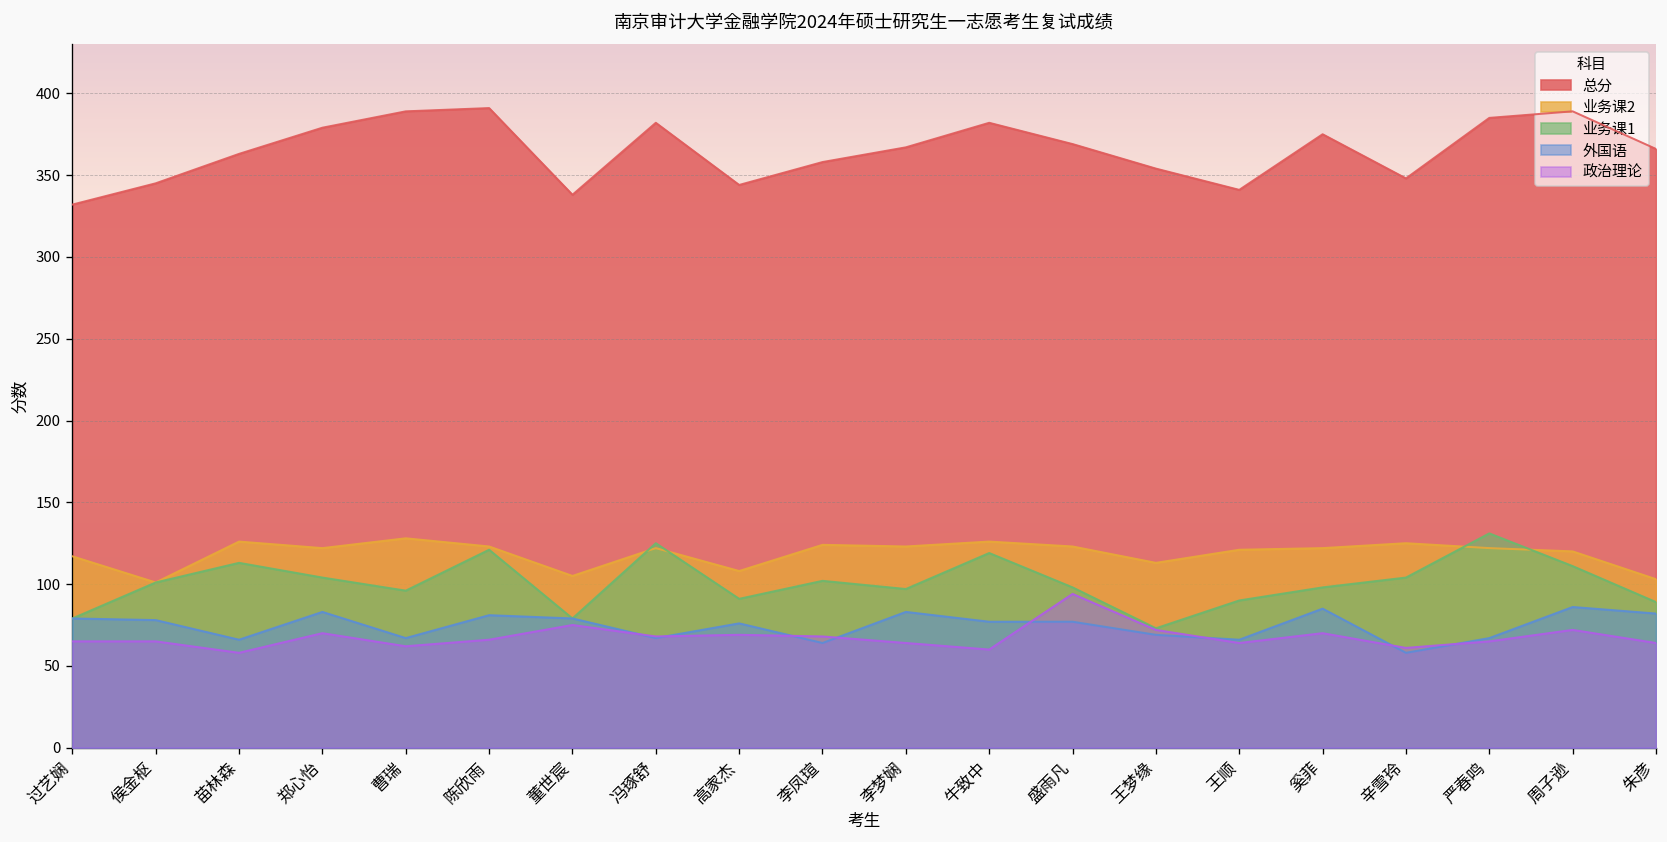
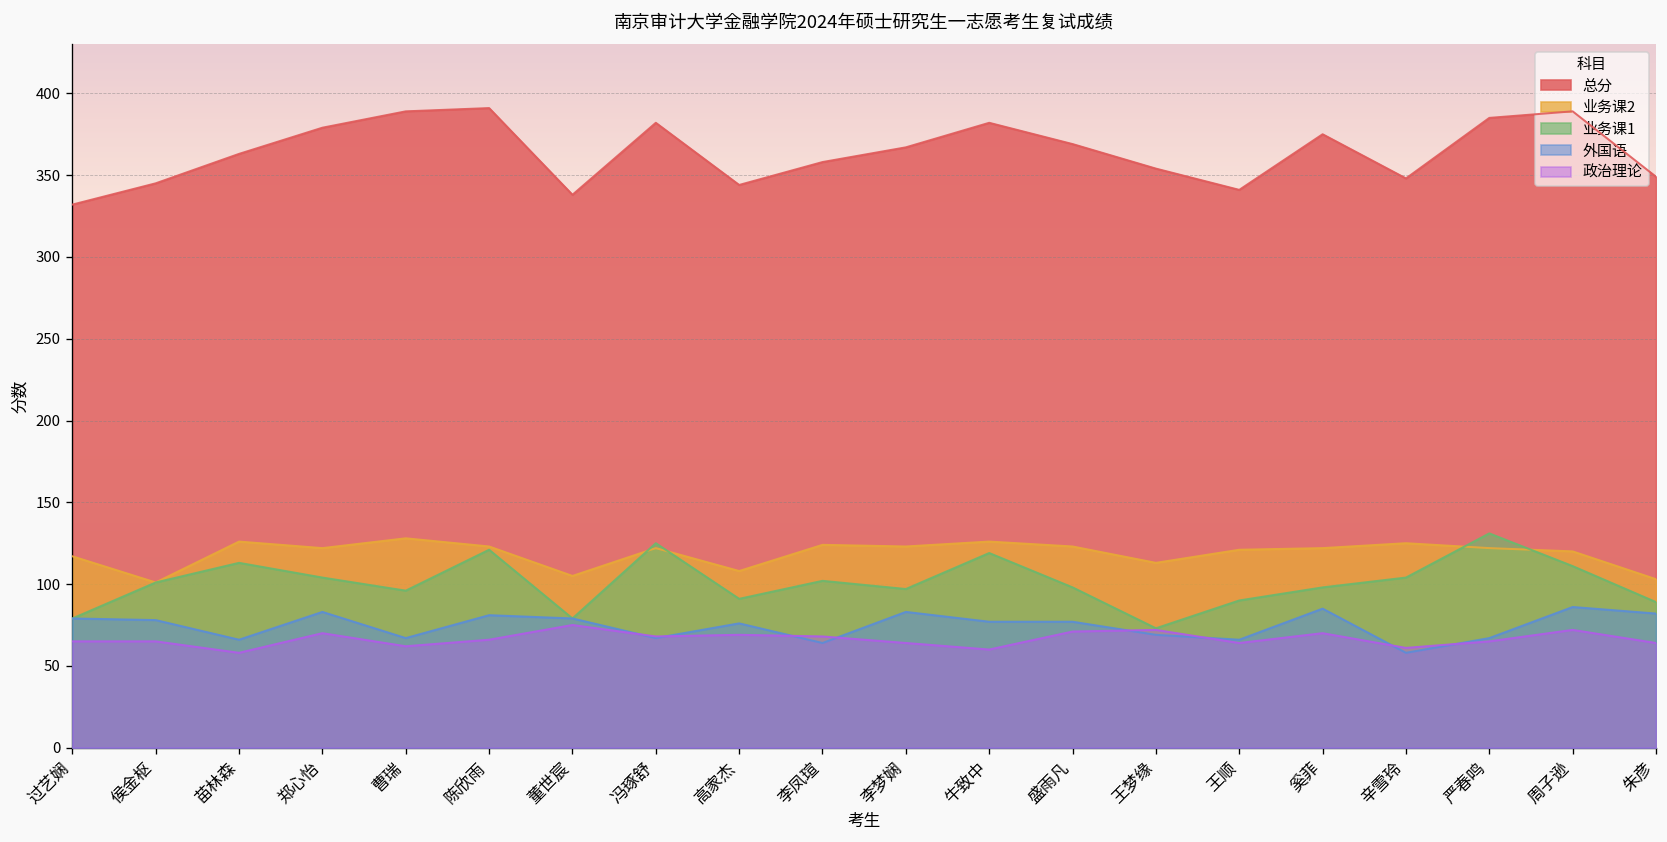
  {
    "总分": {
      "过艺娴": 332,
      "侯金枢": 345,
      "苗林森": 363,
      "郑心怡": 379,
      "曹瑞": 389,
      "陈欣雨": 391,
      "董世宸": 338,
      "冯琢舒": 382,
      "高家杰": 344,
      "李凤瑄": 358,
      "李梦娴": 367,
      "牛致中": 382,
      "盛雨凡": 369,
      "王梦缘": 354,
      "王顺": 341,
      "奚菲": 375,
      "辛雪玲": 348,
      "严春鸣": 385,
-     "朱彦": 366
+     "朱彦": 349
    },
    "业务课2": {
      "过艺娴": 117,
      "苗林森": 126,
      "郑心怡": 122,
      "曹瑞": 128,
      "陈欣雨": 123,
      "董世宸": 105,
      "冯琢舒": 122,
      "高家杰": 108,
      "李凤瑄": 124,
      "李梦娴": 123,
      "牛致中": 126,
      "盛雨凡": 123,
      "王梦缘": 113,
      "王顺": 121,
      "奚菲": 122,
      "辛雪玲": 125,
      "严春鸣": 122,
      "周子逊": 120,
      "朱彦": 103
    },
    "业务课1": {
      "苗林森": 113,
      "郑心怡": 104,
      "曹瑞": 96,
      "陈欣雨": 121,
      "冯琢舒": 125,
      "高家杰": 91,
      "李凤瑄": 102,
      "李梦娴": 97,
      "牛致中": 119,
      "盛雨凡": 98,
      "王顺": 90,
      "奚菲": 98,
      "辛雪玲": 104,
      "严春鸣": 131,
      "周子逊": 111,
      "朱彦": 89
    },
    "外国语": {
      "侯金枢": 78,
      "苗林森": 66,
      "郑心怡": 83,
      "曹瑞": 67,
      "陈欣雨": 81,
      "高家杰": 76,
      "李凤瑄": 64,
      "李梦娴": 83,
      "牛致中": 77,
      "盛雨凡": 77,
      "王梦缘": 69,
      "王顺": 66,
      "奚菲": 85,
      "辛雪玲": 58,
      "严春鸣": 67,
      "周子逊": 86,
      "朱彦": 82
    },
    "政治理论": {
      "过艺娴": 65,
      "侯金枢": 65,
      "苗林森": 58,
      "郑心怡": 70,
      "曹瑞": 62,
      "陈欣雨": 66,
      "董世宸": 75,
      "高家杰": 69,
      "李凤瑄": 68,
      "李梦娴": 64,
      "牛致中": 60,
-     "盛雨凡": 94,
+     "盛雨凡": 71,
      "王顺": 64,
      "奚菲": 70,
      "辛雪玲": 61,
      "严春鸣": 65,
      "周子逊": 72,
      "朱彦": 64
    }
  }
